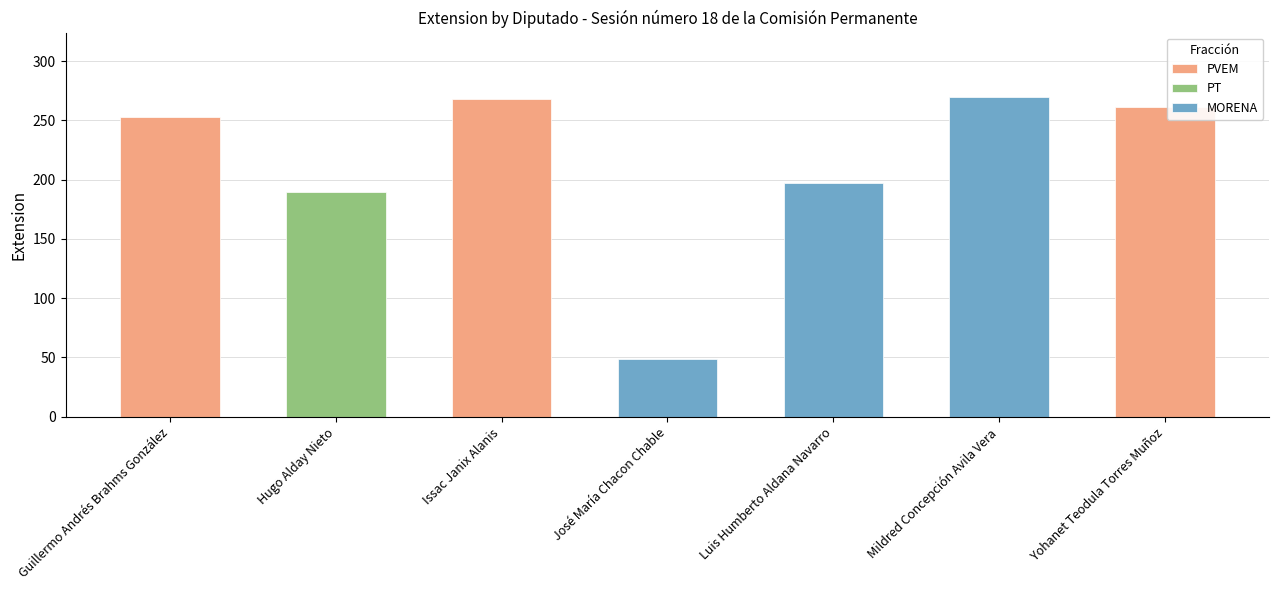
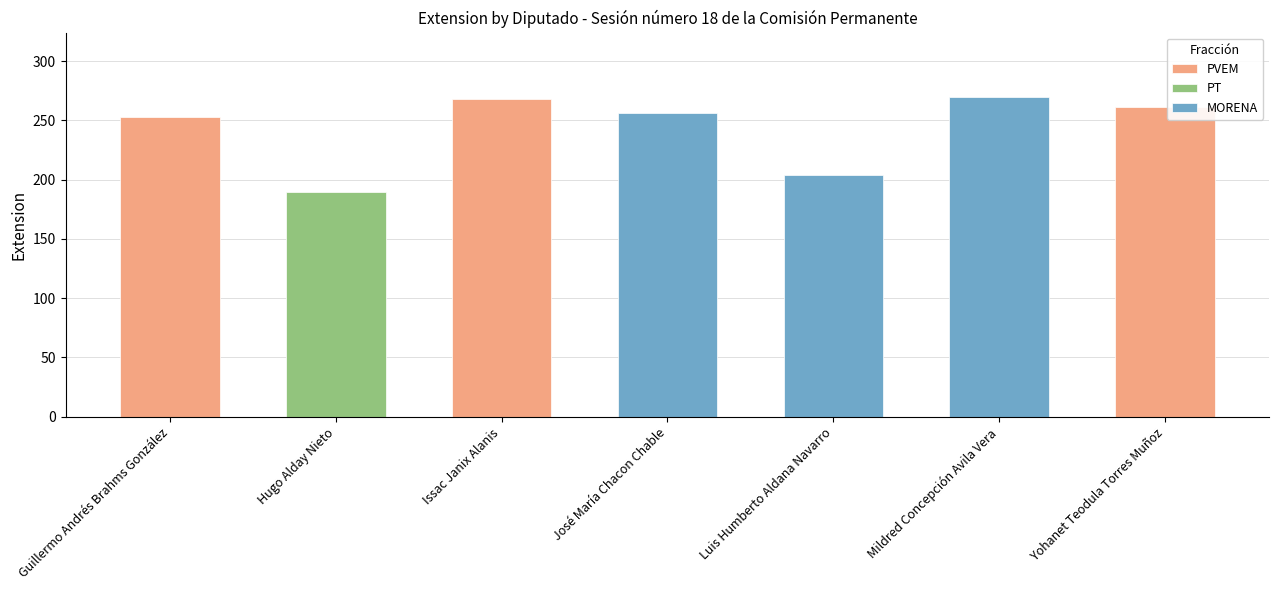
  {
    "Guillermo Andrés Brahms González": 253,
    "Hugo Alday Nieto": 190,
    "Issac Janix Alanis": 268,
-   "José María Chacon Chable": 49,
-   "Luis Humberto Aldana Navarro": 197,
+   "José María Chacon Chable": 256,
+   "Luis Humberto Aldana Navarro": 204,
    "Mildred Concepción Avila Vera": 270,
    "Yohanet Teodula Torres Muñoz": 261
  }
